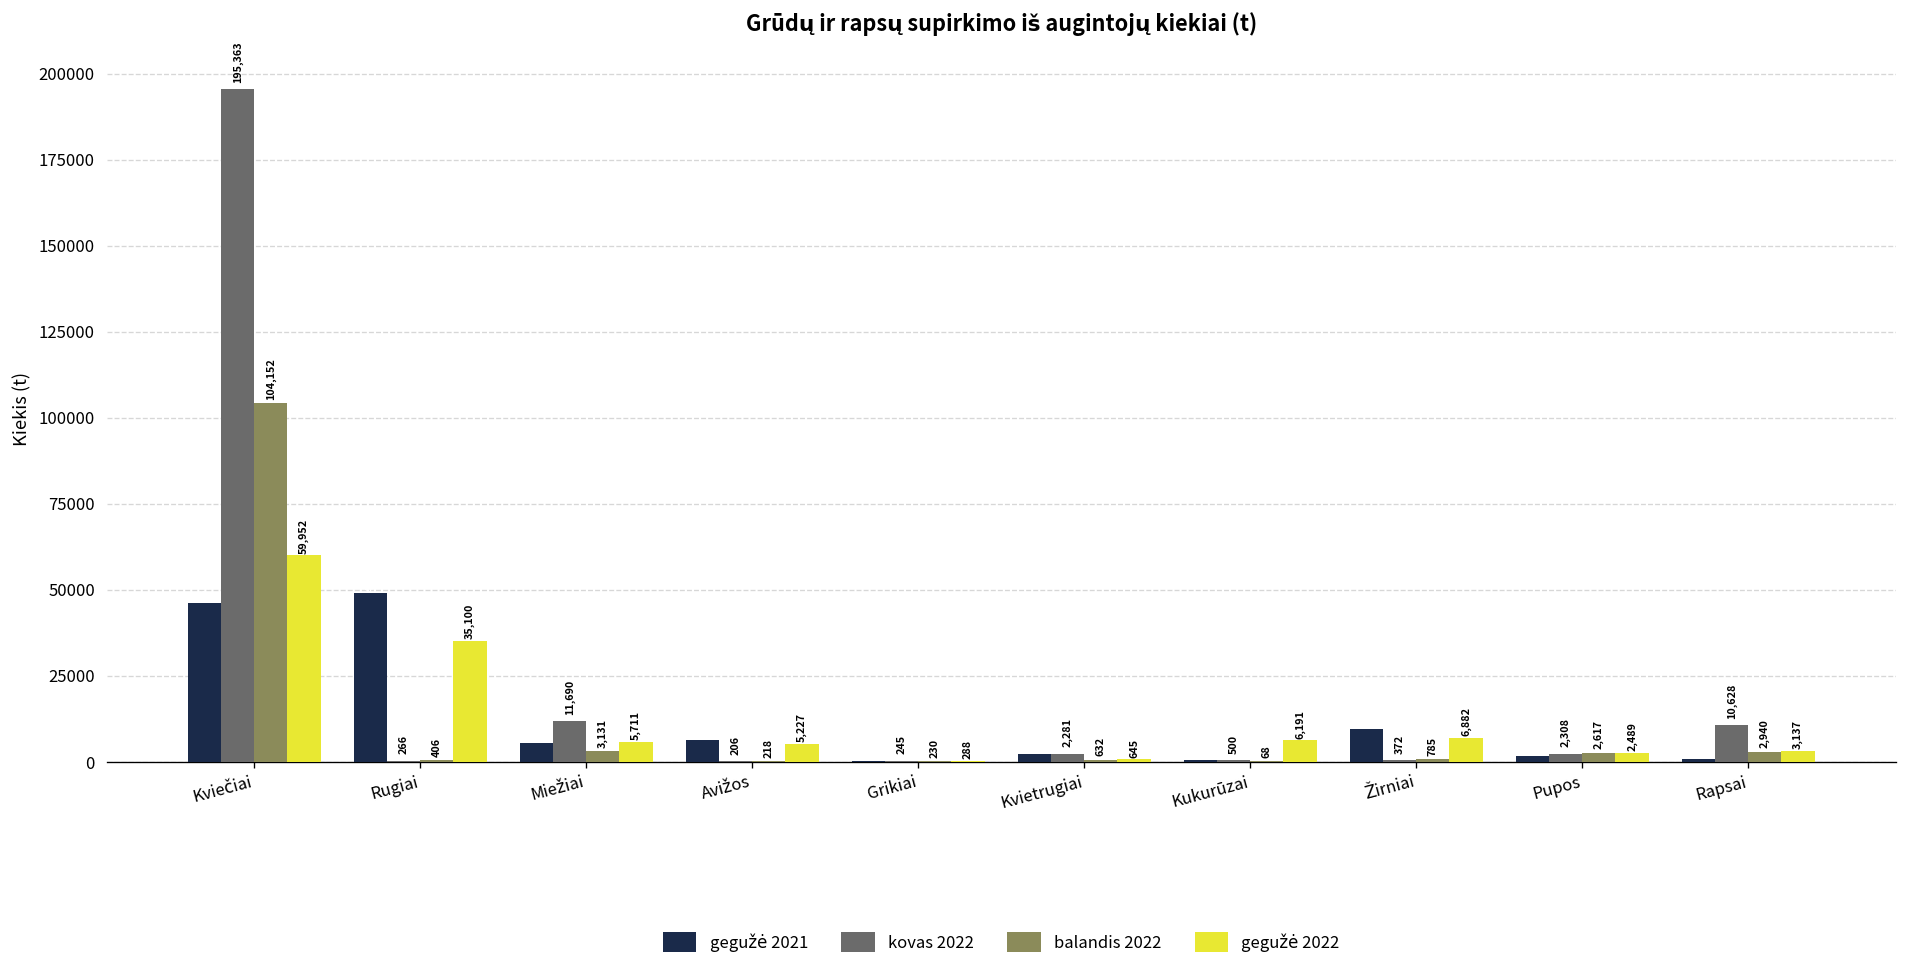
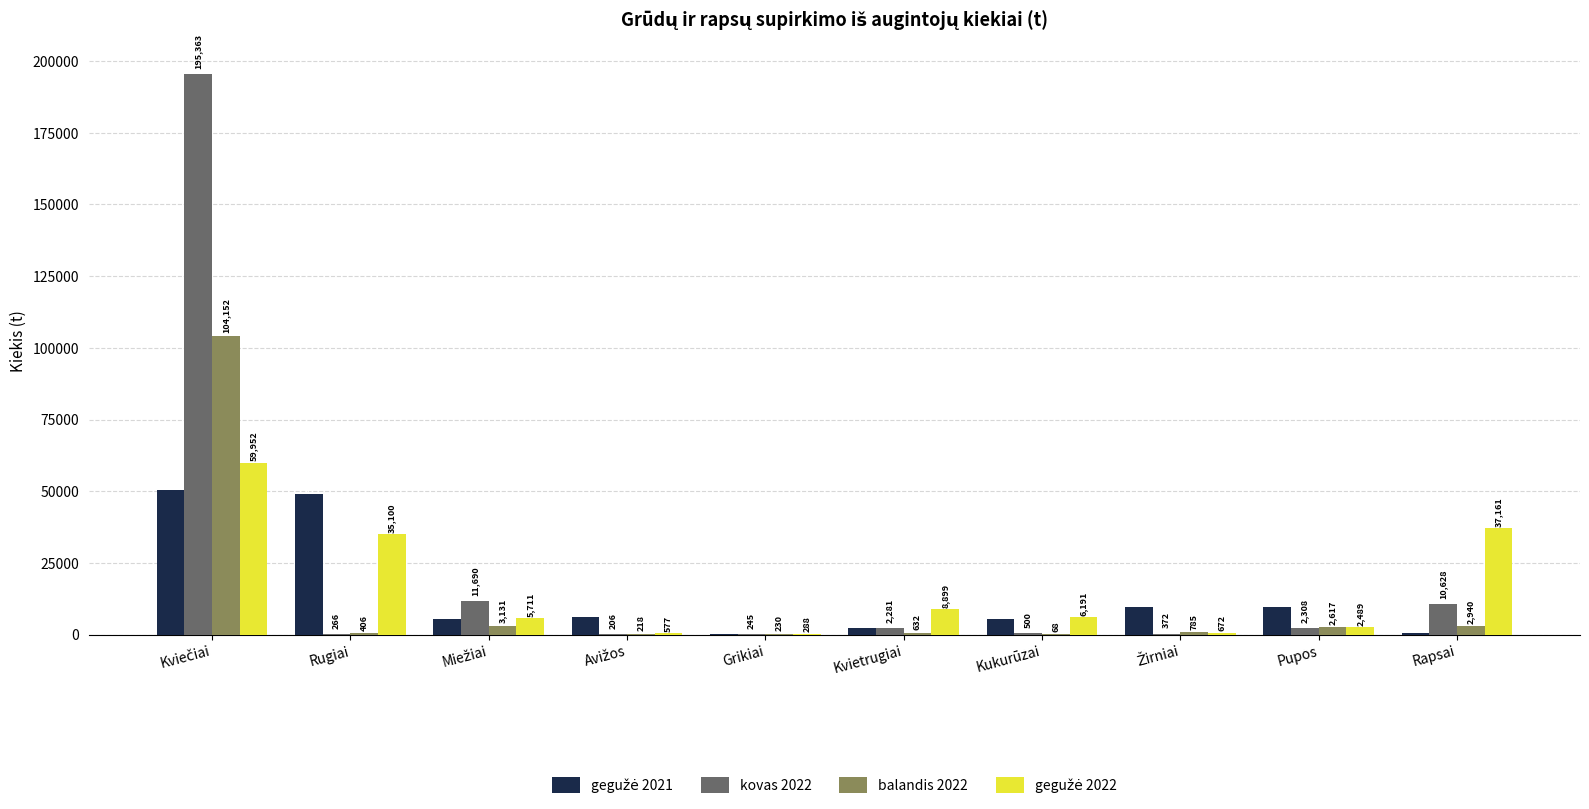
  {
    "gegužė 2021": {
-     "Kviečiai": "46000",
+     "Kviečiai": "51000",
      "Rugiai": "49000",
      "Miežiai": "5000",
      "Avižos": "6000",
      "Kvietrugiai": "2000",
-     "Kukurūzai": "0",
+     "Kukurūzai": "5000",
      "Žirniai": "10000",
-     "Pupos": "2000"
+     "Pupos": "10000"
    },
    "gegužė 2022": {
      "Kviečiai": "59,952",
      "Rugiai": "35,100",
      "Miežiai": "5,711",
-     "Avižos": "5,227",
+     "Avižos": "577",
      "Grikiai": "288",
-     "Kvietrugiai": "645",
+     "Kvietrugiai": "8,899",
      "Kukurūzai": "6,191",
-     "Žirniai": "6,882",
+     "Žirniai": "672",
      "Pupos": "2,489",
-     "Rapsai": "3,137"
+     "Rapsai": "37,161"
    }
  }
